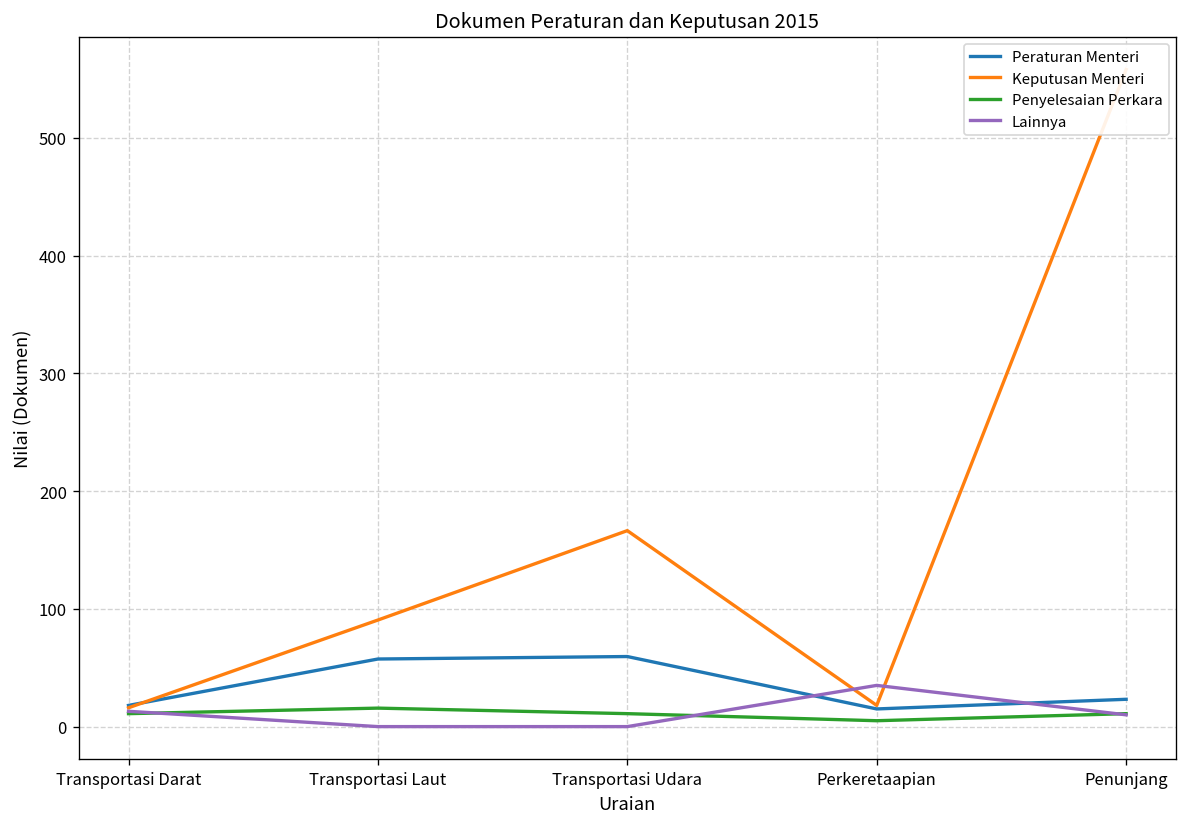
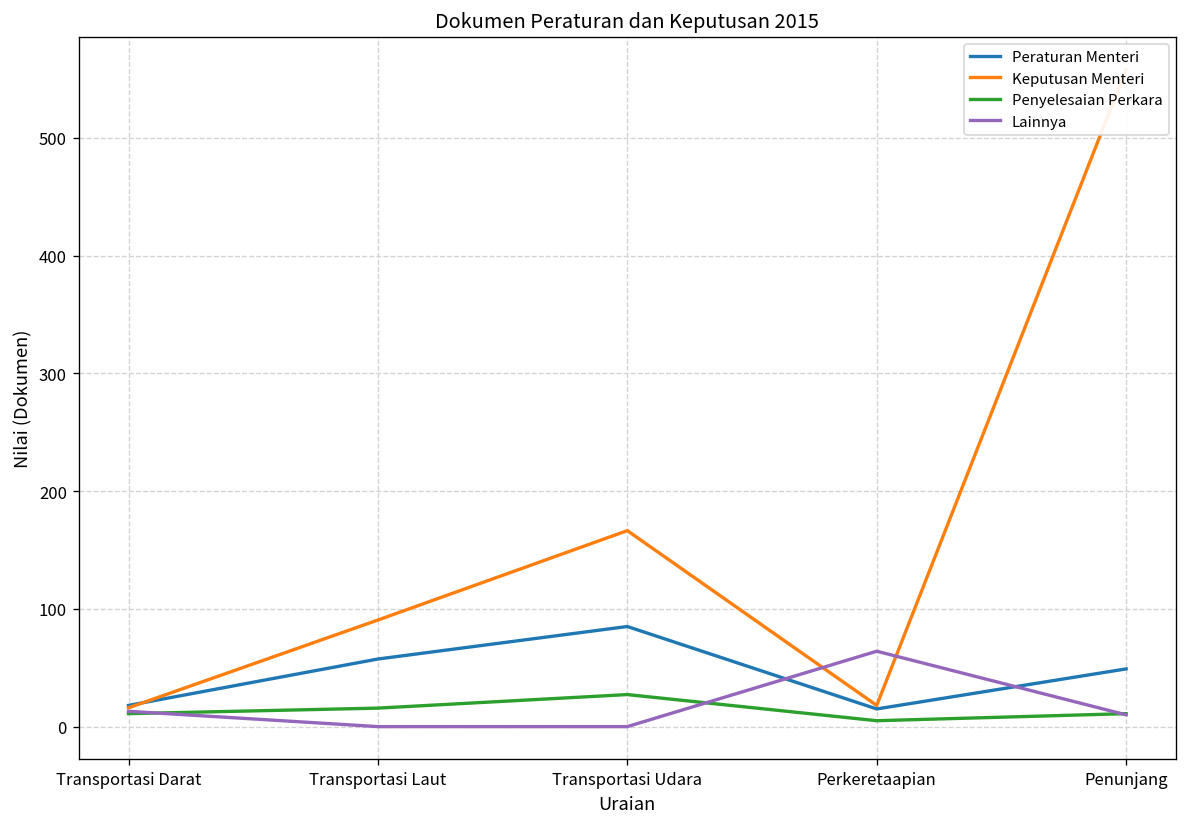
  {
    "Peraturan Menteri": {
      "Transportasi Laut": 60,
-     "Transportasi Udara": 60,
+     "Transportasi Udara": 90,
      "Perkeretaapian": 20,
-     "Penunjang": 20
+     "Penunjang": 50
    },
    "Keputusan Menteri": {
      "Transportasi Laut": 90,
      "Transportasi Udara": 170,
      "Perkeretaapian": 20
    },
    "Penyelesaian Perkara": {
      "Transportasi Laut": 20,
-     "Transportasi Udara": 10,
+     "Transportasi Udara": 30,
      "Perkeretaapian": 10
    },
    "Lainnya": {
      "Transportasi Laut": 0,
      "Transportasi Udara": 0,
-     "Perkeretaapian": 40
+     "Perkeretaapian": 60
    }
  }
